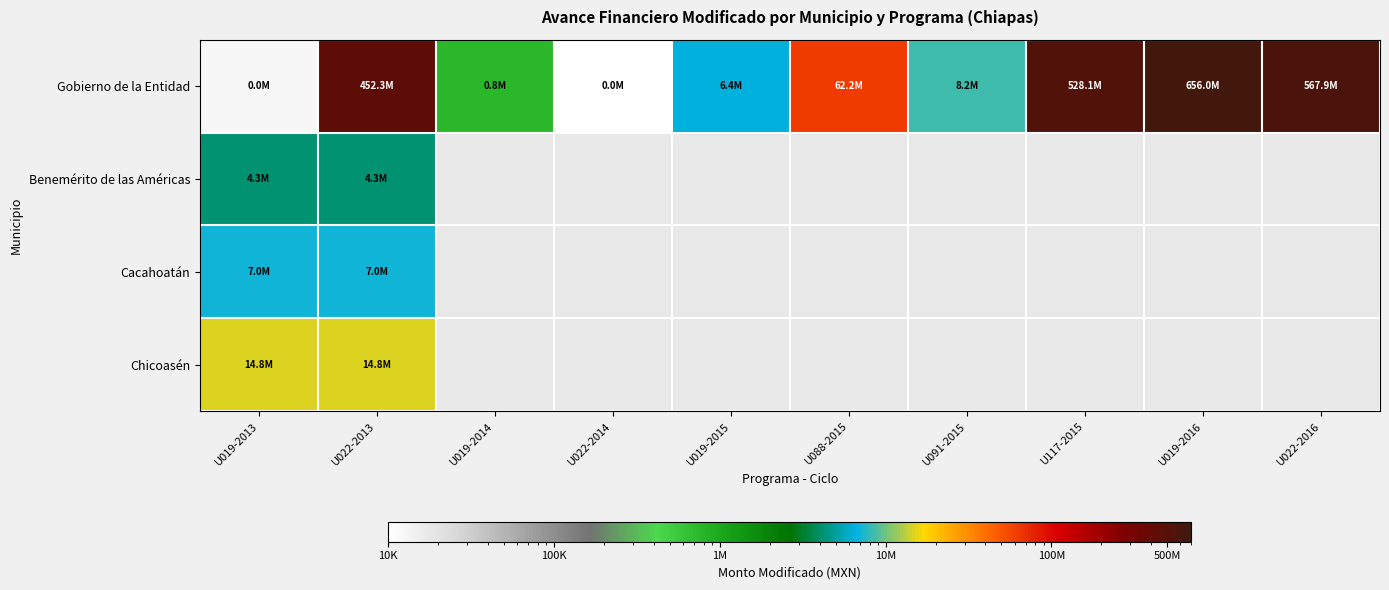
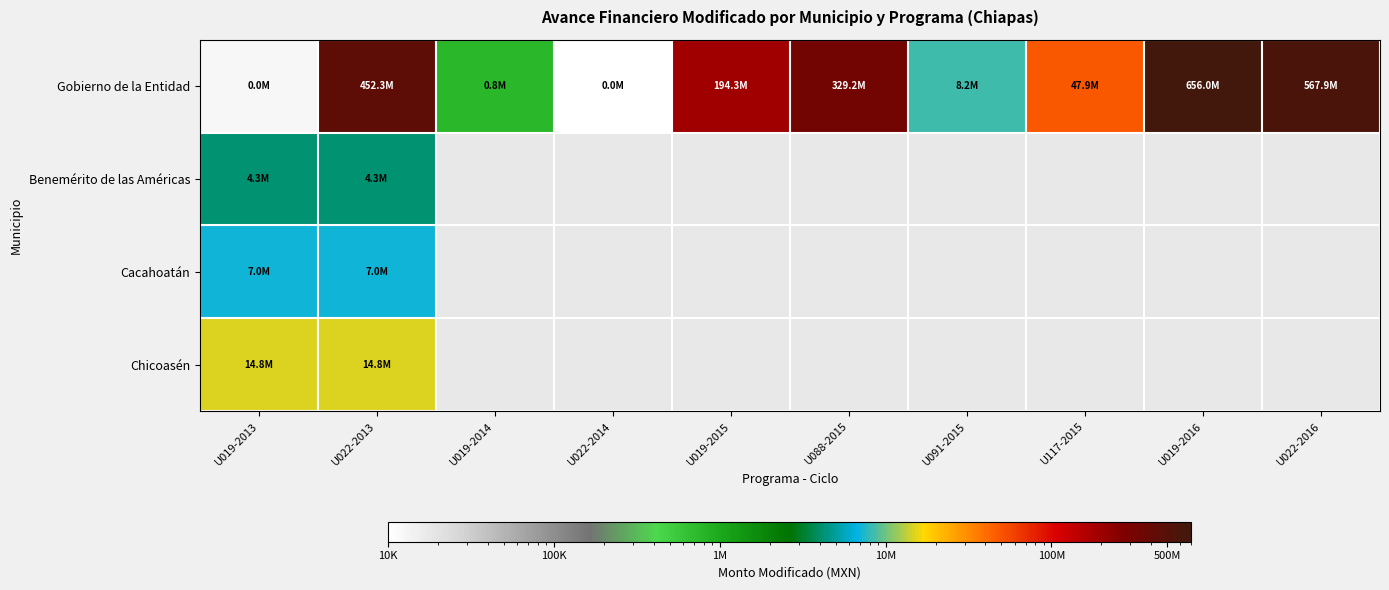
  {
    "Gobierno de la Entidad": {
      "U019-2013": "0.0M",
      "U022-2013": "452.3M",
      "U019-2014": "0.8M",
      "U022-2014": "0.0M",
-     "U019-2015": "6.4M",
-     "U088-2015": "62.2M",
+     "U019-2015": "194.3M",
+     "U088-2015": "329.2M",
      "U091-2015": "8.2M",
-     "U117-2015": "528.1M",
+     "U117-2015": "47.9M",
      "U019-2016": "656.0M",
      "U022-2016": "567.9M"
    },
    "Benemérito de las Américas": {
      "U019-2013": "4.3M",
      "U022-2013": "4.3M"
    },
    "Cacahoatán": {
      "U019-2013": "7.0M",
      "U022-2013": "7.0M"
    },
    "Chicoasén": {
      "U019-2013": "14.8M",
      "U022-2013": "14.8M"
    }
  }
